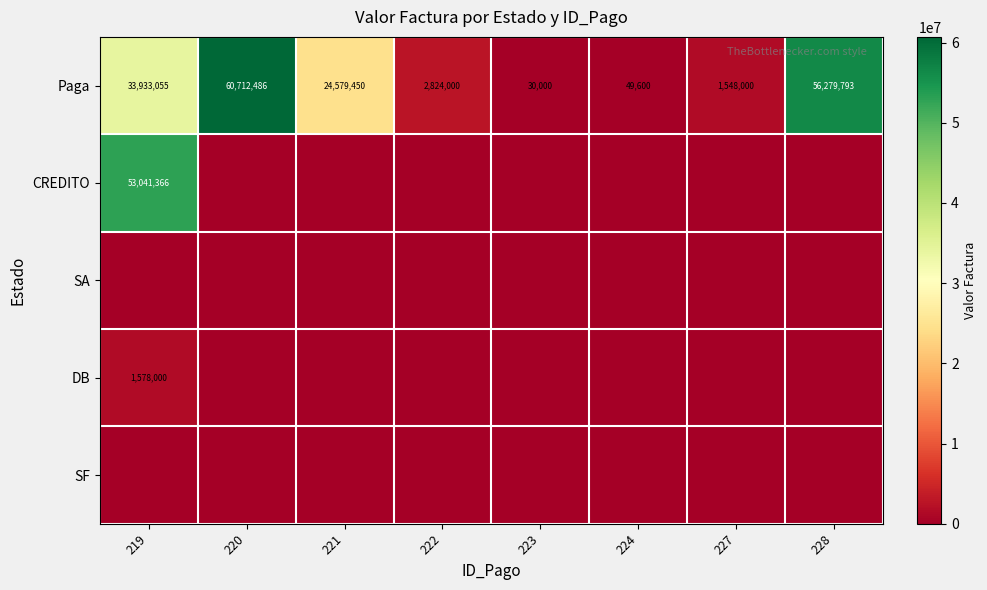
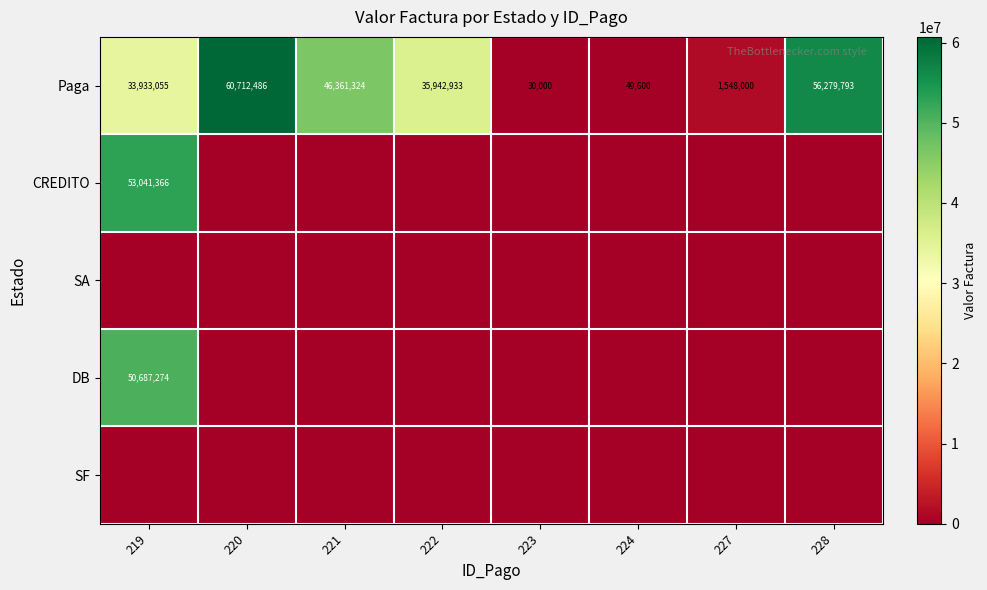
  {
    "Paga": {
      "219": "33,933,055",
      "220": "60,712,486",
-     "221": "24,579,450",
-     "222": "2,824,000",
+     "221": "46,361,324",
+     "222": "35,942,933",
      "223": "30,000",
      "224": "49,600",
      "227": "1,548,000"
    },
    "CREDITO": {
      "219": "53,041,366"
    },
    "DB": {
-     "219": "1,578,000"
+     "219": "50,687,274"
    }
  }
